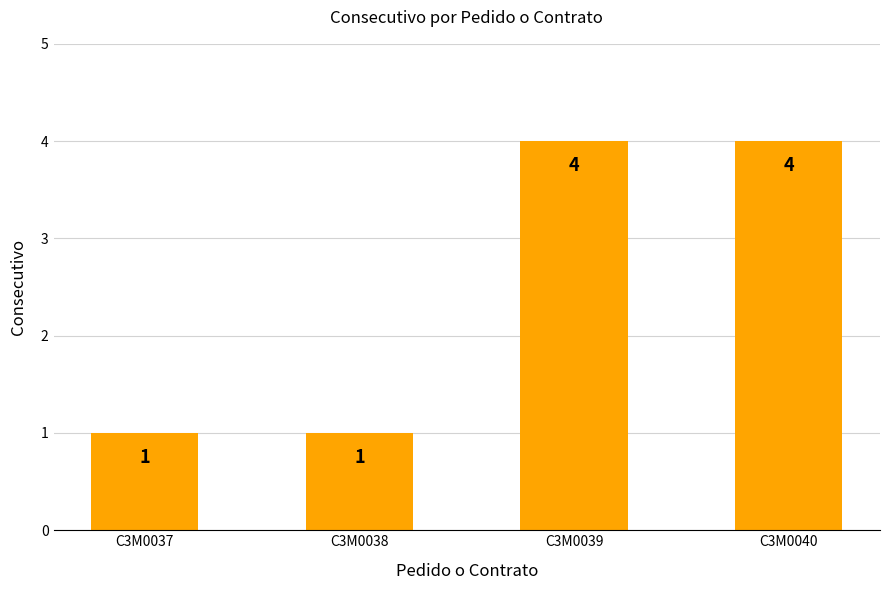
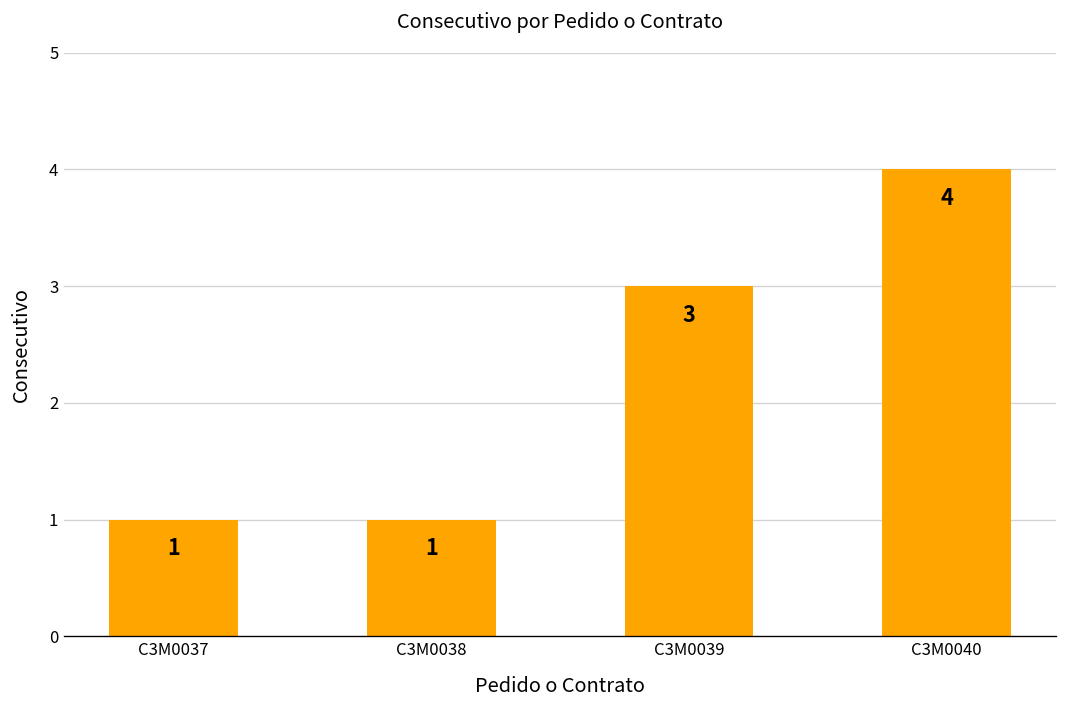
  {
    "C3M0037": 1,
    "C3M0038": 1,
-   "C3M0039": 4,
+   "C3M0039": 3,
    "C3M0040": 4
  }
